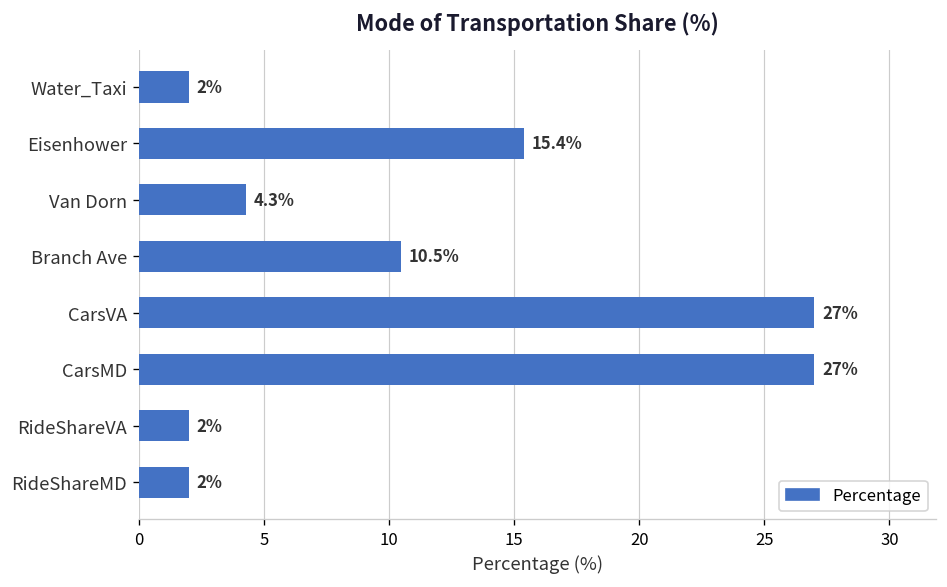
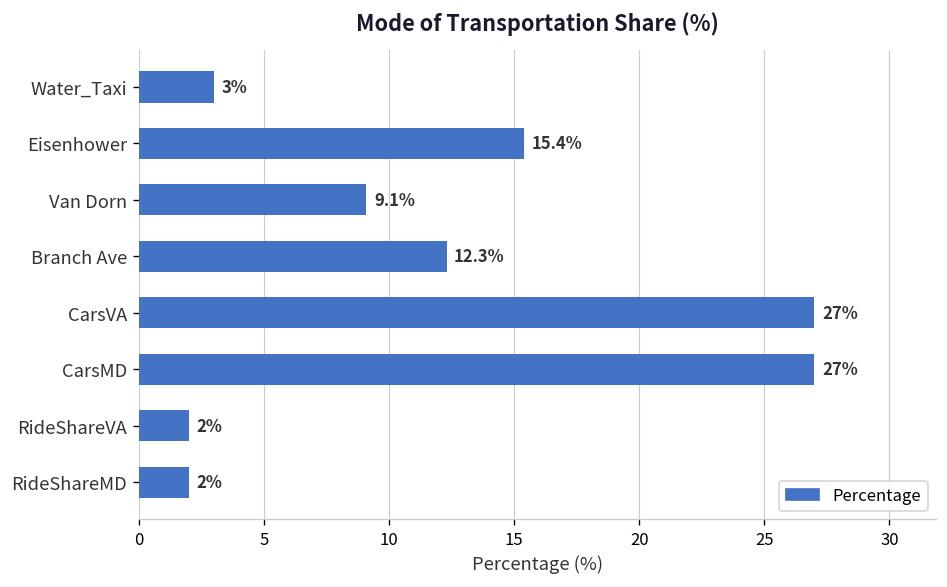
  {
-   "Water_Taxi": "2%",
+   "Water_Taxi": "3%",
    "Eisenhower": "15.4%",
-   "Van Dorn": "4.3%",
-   "Branch Ave": "10.5%",
+   "Van Dorn": "9.1%",
+   "Branch Ave": "12.3%",
    "CarsVA": "27%",
    "CarsMD": "27%",
    "RideShareVA": "2%",
    "RideShareMD": "2%"
  }
